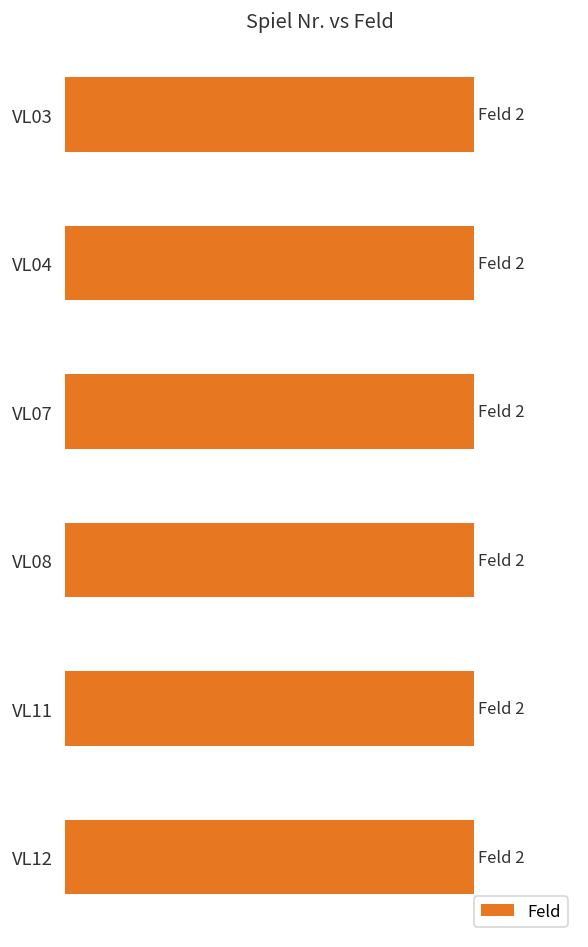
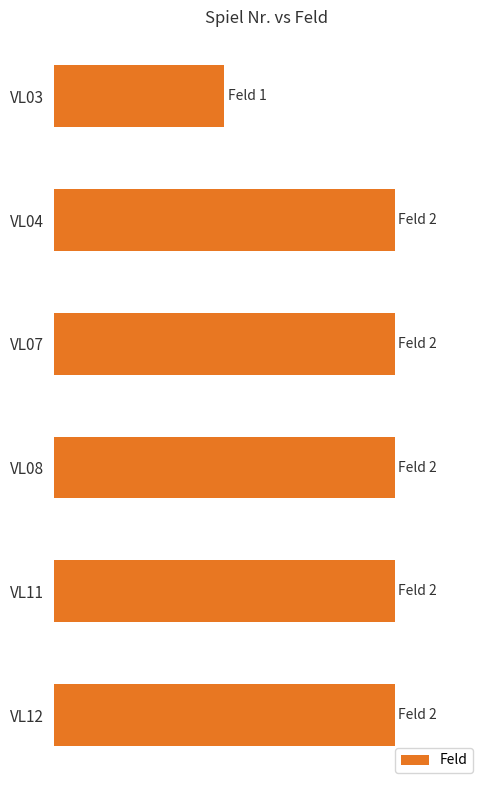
  {
-   "VL03": 2,
+   "VL03": 1,
    "VL04": 2,
    "VL07": 2,
    "VL08": 2,
    "VL11": 2,
    "VL12": 2
  }
